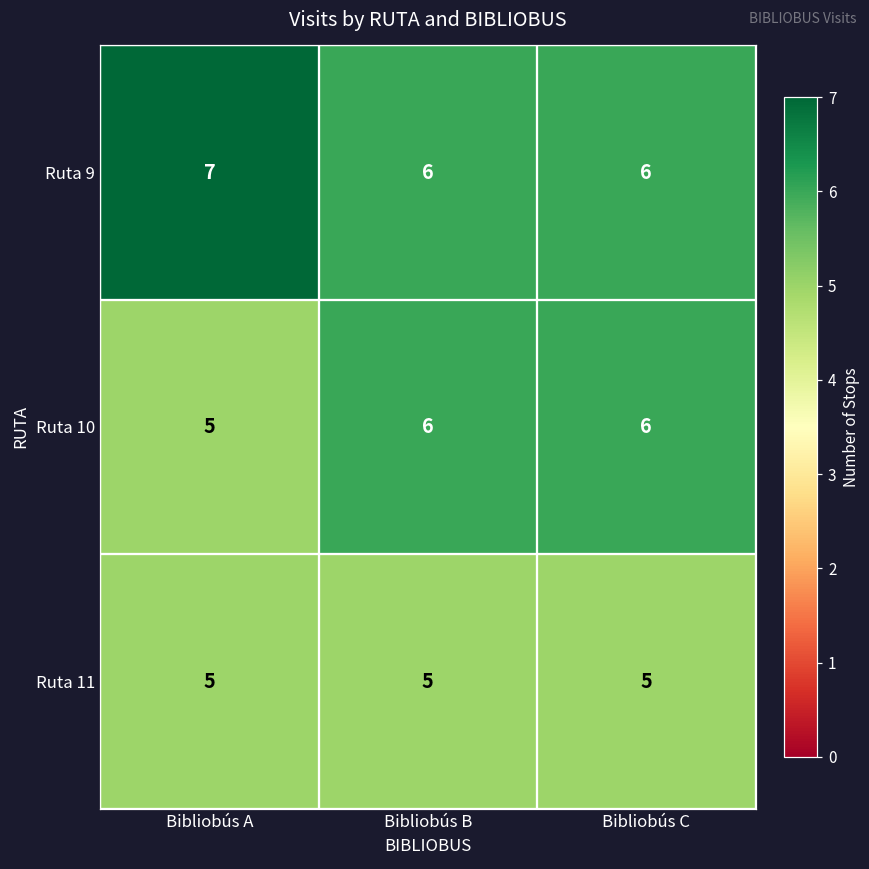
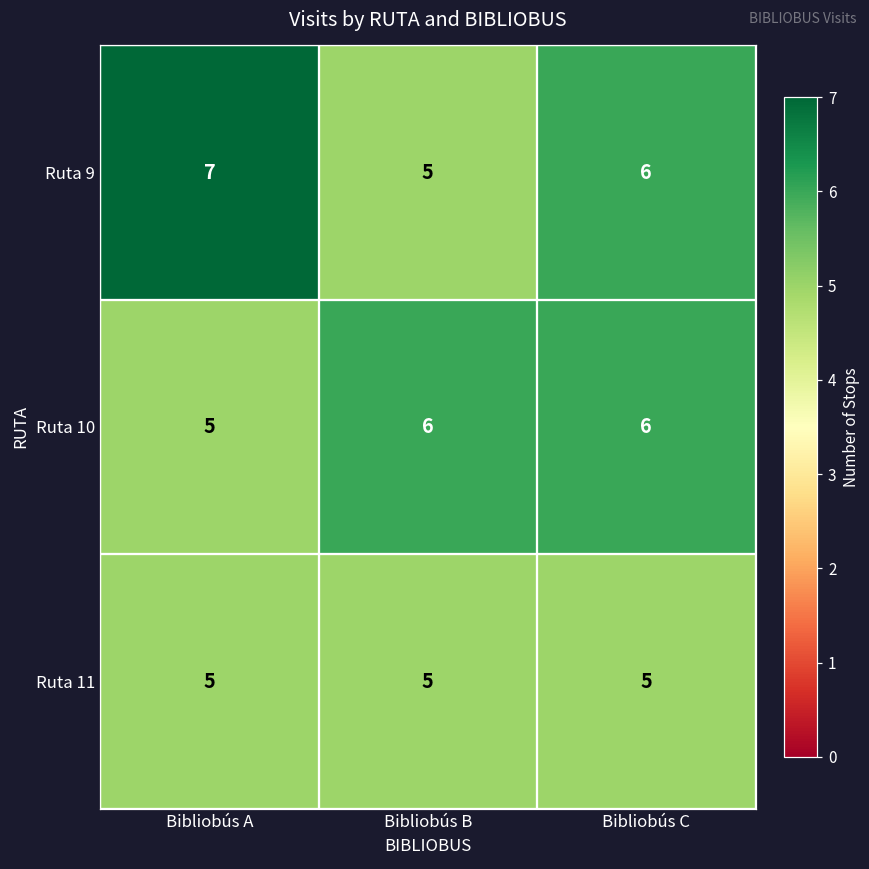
  {
    "Ruta 9": {
      "Bibliobús A": 7,
-     "Bibliobús B": 6,
+     "Bibliobús B": 5,
      "Bibliobús C": 6
    },
    "Ruta 10": {
      "Bibliobús A": 5,
      "Bibliobús B": 6,
      "Bibliobús C": 6
    },
    "Ruta 11": {
      "Bibliobús A": 5,
      "Bibliobús B": 5,
      "Bibliobús C": 5
    }
  }
